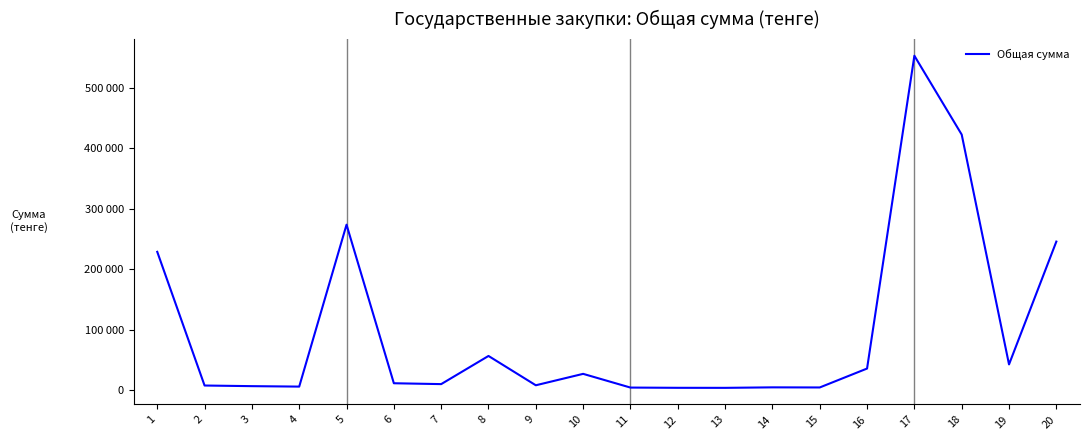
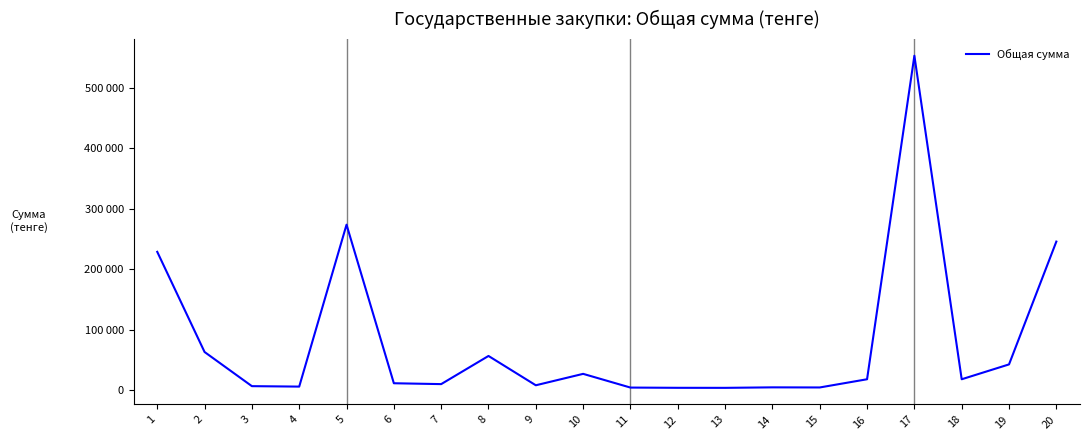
  {
    "1": 230000,
-   "2": 10000,
+   "2": 60000,
    "3": 10000,
    "4": 10000,
    "5": 270000,
    "6": 10000,
    "7": 10000,
    "8": 60000,
    "9": 10000,
    "10": 30000,
    "11": 0,
    "12": 0,
    "13": 0,
    "14": 0,
    "15": 0,
-   "16": 40000,
+   "16": 20000,
    "17": 550000,
-   "18": 420000,
+   "18": 20000,
    "19": 40000,
    "20": 250000
  }
